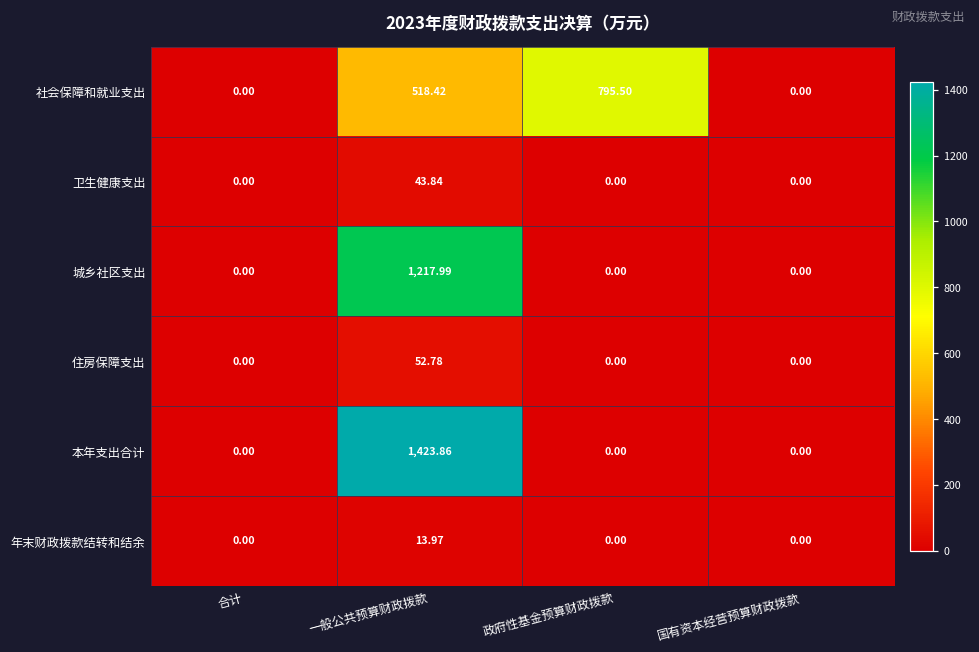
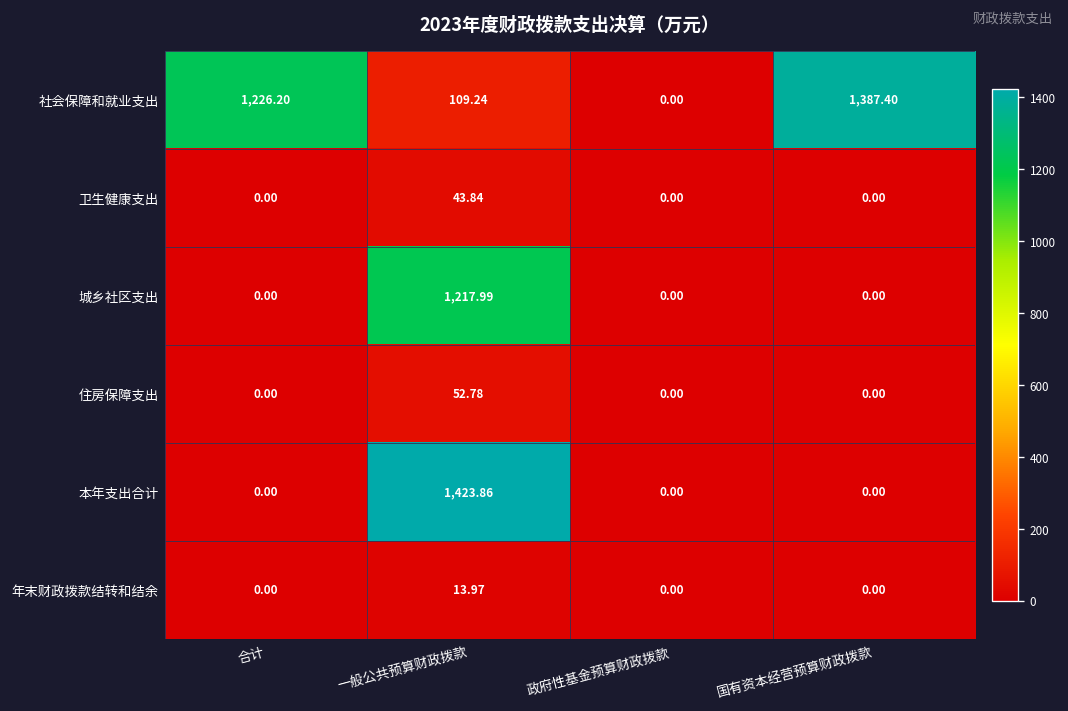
  {
    "社会保障和就业支出": {
-     "合计": "0.00",
-     "一般公共预算财政拨款": "518.42",
-     "政府性基金预算财政拨款": "795.50",
-     "国有资本经营预算财政拨款": "0.00"
+     "合计": "1,226.20",
+     "一般公共预算财政拨款": "109.24",
+     "政府性基金预算财政拨款": "0.00",
+     "国有资本经营预算财政拨款": "1,387.40"
    },
    "卫生健康支出": {
      "合计": "0.00",
      "一般公共预算财政拨款": "43.84",
      "政府性基金预算财政拨款": "0.00",
      "国有资本经营预算财政拨款": "0.00"
    },
    "城乡社区支出": {
      "合计": "0.00",
      "一般公共预算财政拨款": "1,217.99",
      "政府性基金预算财政拨款": "0.00",
      "国有资本经营预算财政拨款": "0.00"
    },
    "住房保障支出": {
      "合计": "0.00",
      "一般公共预算财政拨款": "52.78",
      "政府性基金预算财政拨款": "0.00",
      "国有资本经营预算财政拨款": "0.00"
    },
    "本年支出合计": {
      "合计": "0.00",
      "一般公共预算财政拨款": "1,423.86",
      "政府性基金预算财政拨款": "0.00",
      "国有资本经营预算财政拨款": "0.00"
    },
    "年末财政拨款结转和结余": {
      "合计": "0.00",
      "一般公共预算财政拨款": "13.97",
      "政府性基金预算财政拨款": "0.00",
      "国有资本经营预算财政拨款": "0.00"
    }
  }
